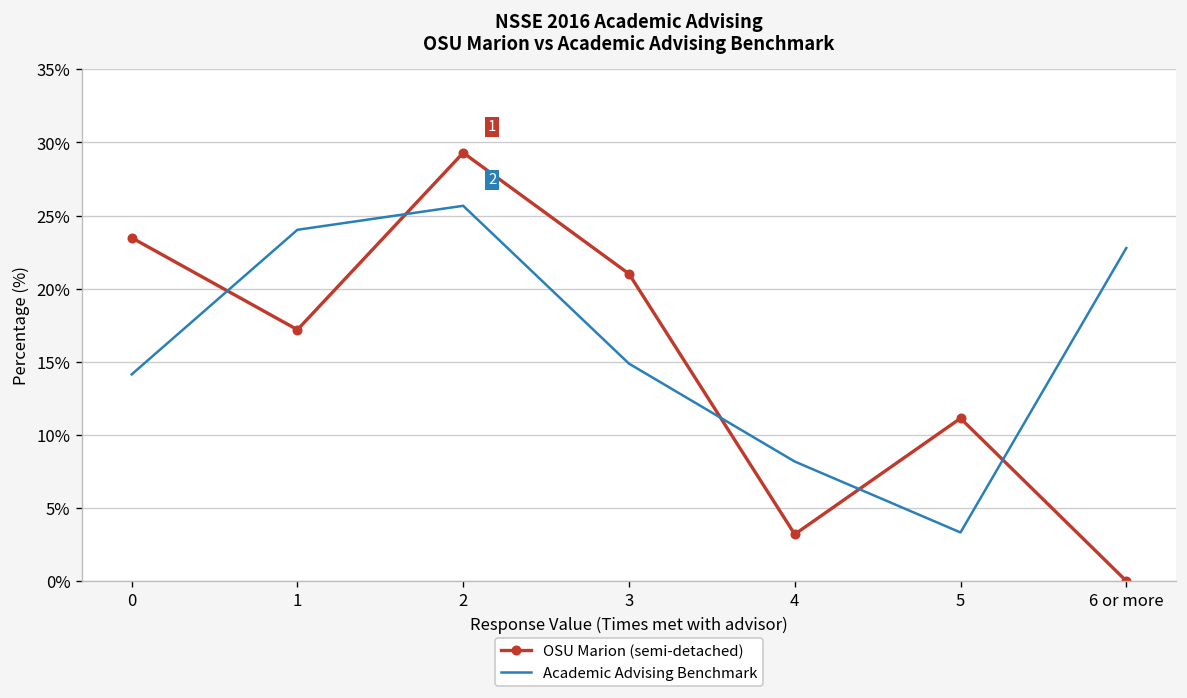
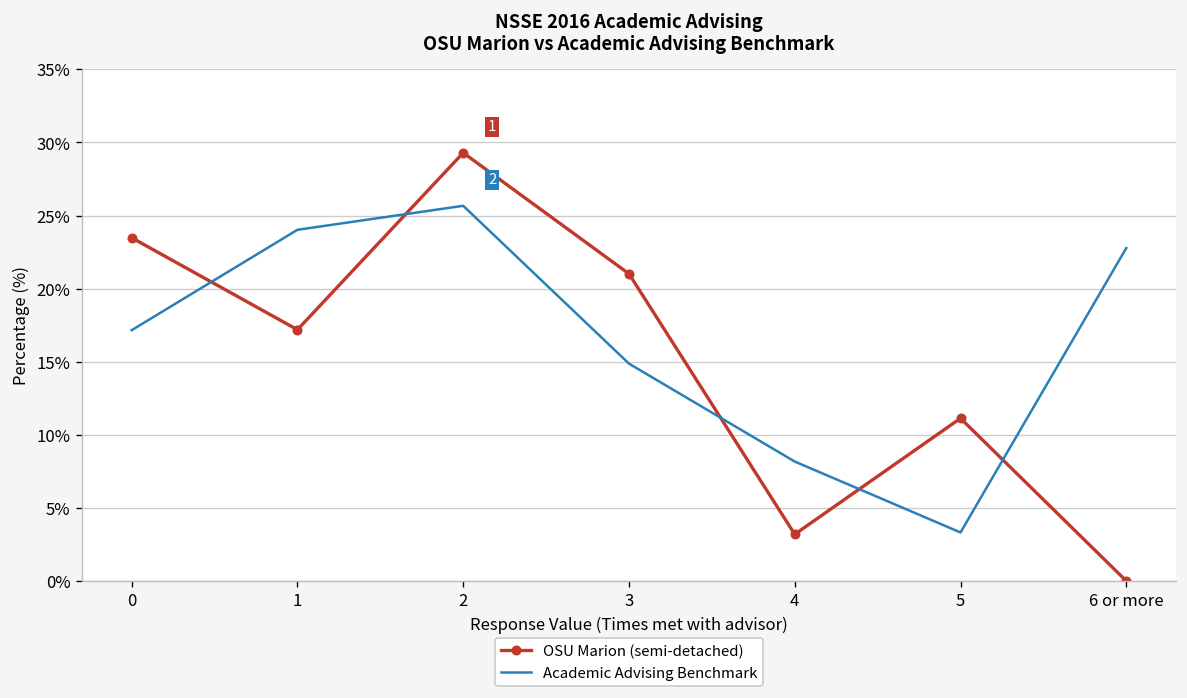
  {
    "OSU Marion (semi-detached)": {
      "0": "23.5%",
      "1": "17.2%",
      "2": "29.3%",
      "3": "21.0%",
      "4": "3.2%",
      "5": "11.1%",
      "6 or more": "0.0%"
    },
    "Academic Advising Benchmark": {
-     "0": "14.1%",
+     "0": "17.2%",
      "1": "24.0%",
      "2": "25.7%",
      "3": "14.9%",
      "4": "8.2%",
      "5": "3.3%",
      "6 or more": "22.8%"
    }
  }
